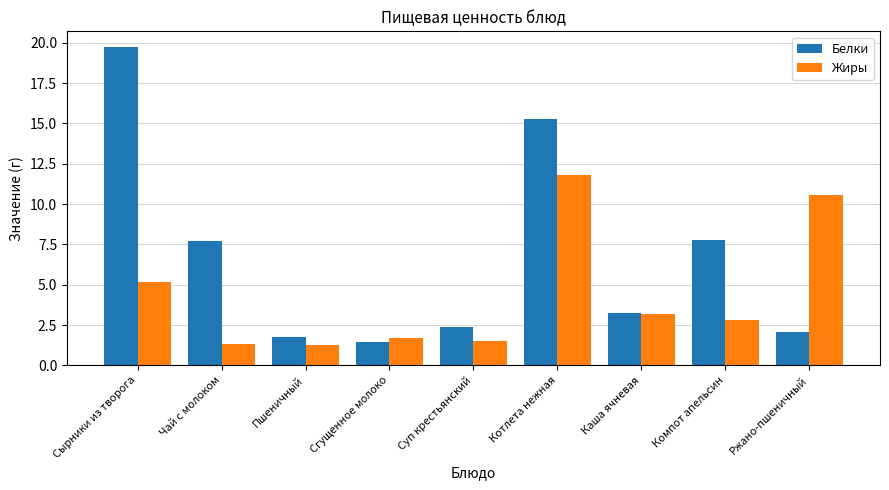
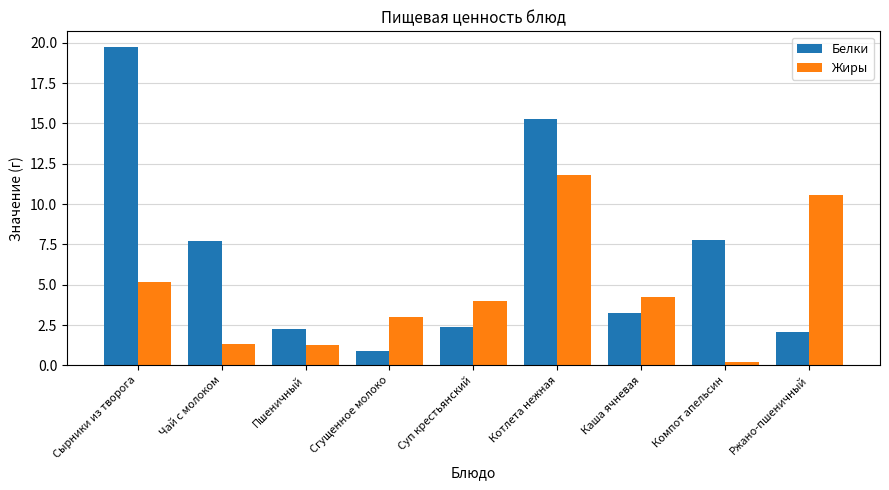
  {
    "Белки": {
      "Сырники из творога": 19.7,
      "Чай с молоком": 7.7,
-     "Пшеничный": 1.8,
-     "Сгущенное молоко": 1.4,
+     "Пшеничный": 2.3,
+     "Сгущенное молоко": 0.9,
      "Суп крестьянский": 2.4,
      "Котлета нежная": 15.3,
      "Каша ячневая": 3.2,
      "Компот апельсин": 7.8,
      "Ржано-пшеничный": 2.1
    },
    "Жиры": {
      "Сырники из творога": 5.2,
      "Чай с молоком": 1.3,
      "Пшеничный": 1.3,
-     "Сгущенное молоко": 1.7,
-     "Суп крестьянский": 1.5,
+     "Сгущенное молоко": 3.0,
+     "Суп крестьянский": 4.0,
      "Котлета нежная": 11.8,
-     "Каша ячневая": 3.2,
-     "Компот апельсин": 2.8,
+     "Каша ячневая": 4.2,
+     "Компот апельсин": 0.2,
      "Ржано-пшеничный": 10.6
    }
  }
